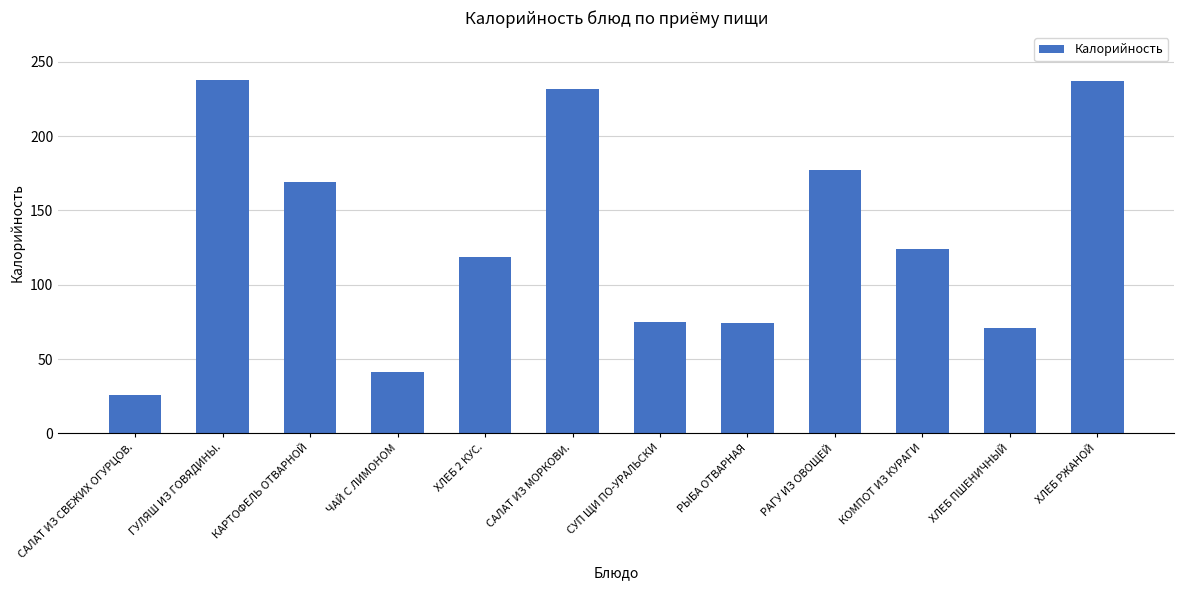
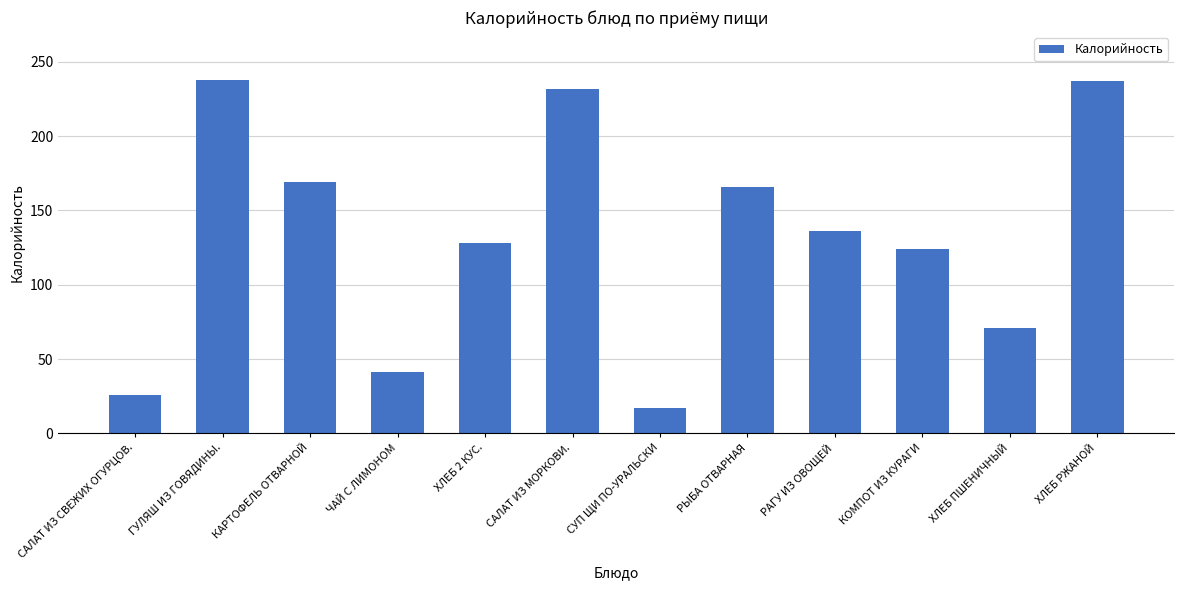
  {
    "САЛАТ ИЗ СВЕЖИХ ОГУРЦОВ.": 26,
    "ГУЛЯШ ИЗ ГОВЯДИНЫ.": 238,
    "КАРТОФЕЛЬ ОТВАРНОЙ": 169,
    "ЧАЙ С ЛИМОНОМ": 41,
-   "ХЛЕБ 2 КУС.": 119,
+   "ХЛЕБ 2 КУС.": 128,
    "САЛАТ ИЗ МОРКОВИ.": 232,
-   "СУП ЩИ ПО-УРАЛЬСКИ": 75,
-   "РЫБА ОТВАРНАЯ": 74,
-   "РАГУ ИЗ ОВОЩЕЙ": 177,
+   "СУП ЩИ ПО-УРАЛЬСКИ": 17,
+   "РЫБА ОТВАРНАЯ": 166,
+   "РАГУ ИЗ ОВОЩЕЙ": 136,
    "КОМПОТ ИЗ КУРАГИ": 124,
    "ХЛЕБ ПШЕНИЧНЫЙ": 71,
    "ХЛЕБ РЖАНОЙ": 237
  }
